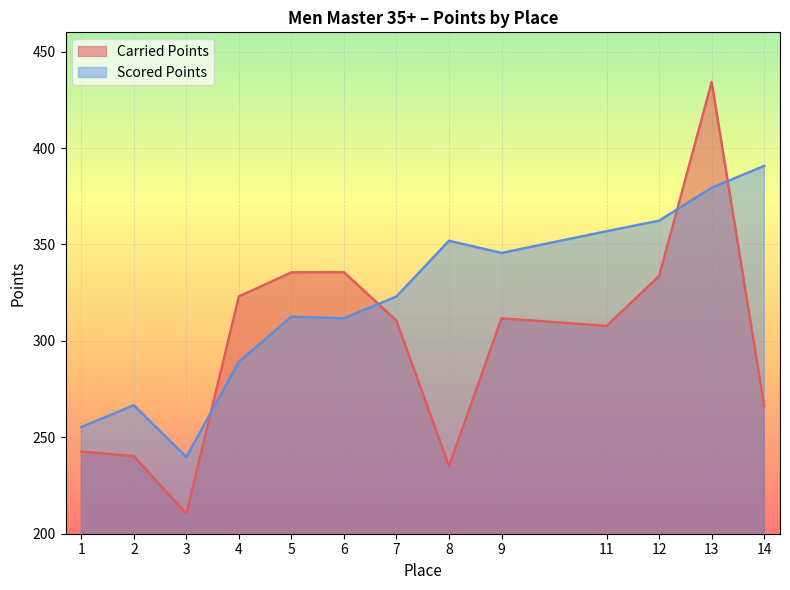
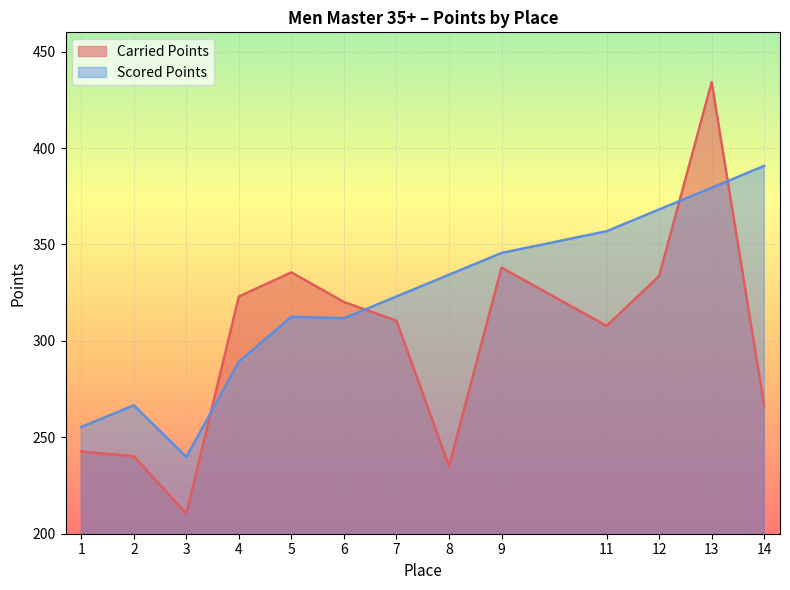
  {
    "Carried Points": {
      "1": 243,
      "2": 240,
      "3": 210,
      "4": 323,
      "5": 336,
-     "6": 336,
+     "6": 320,
      "7": 310,
      "8": 235,
-     "9": 312,
+     "9": 338,
      "11": 308,
      "12": 334,
      "13": 434,
      "14": 266
    },
    "Scored Points": {
      "1": 255,
      "2": 267,
      "3": 240,
      "4": 289,
      "5": 313,
      "6": 312,
      "7": 323,
-     "8": 352,
+     "8": 334,
      "9": 346,
      "11": 357,
-     "12": 362,
+     "12": 368,
      "13": 379,
      "14": 391
    }
  }
